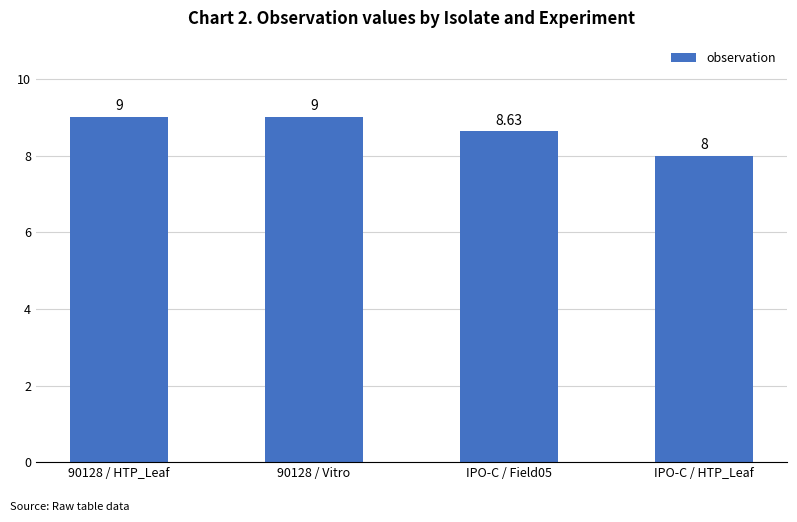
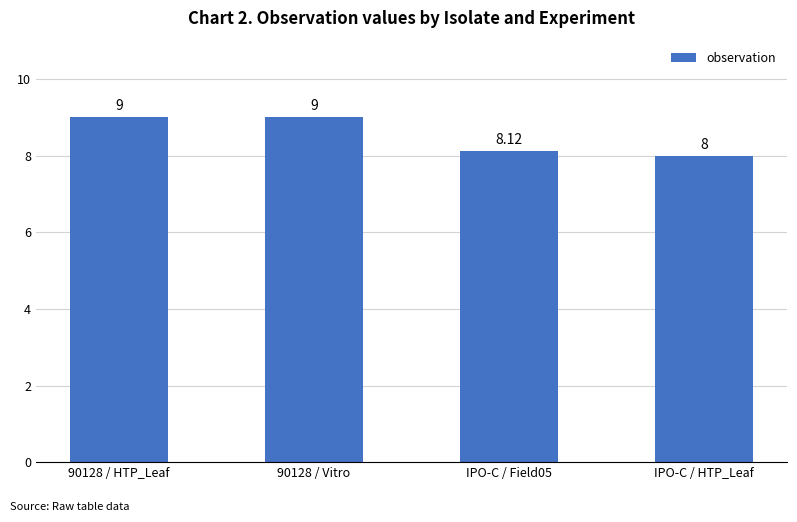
  {
    "90128 / HTP_Leaf": 9,
    "90128 / Vitro": 9,
-   "IPO-C / Field05": 8.63,
+   "IPO-C / Field05": 8.12,
    "IPO-C / HTP_Leaf": 8
  }
